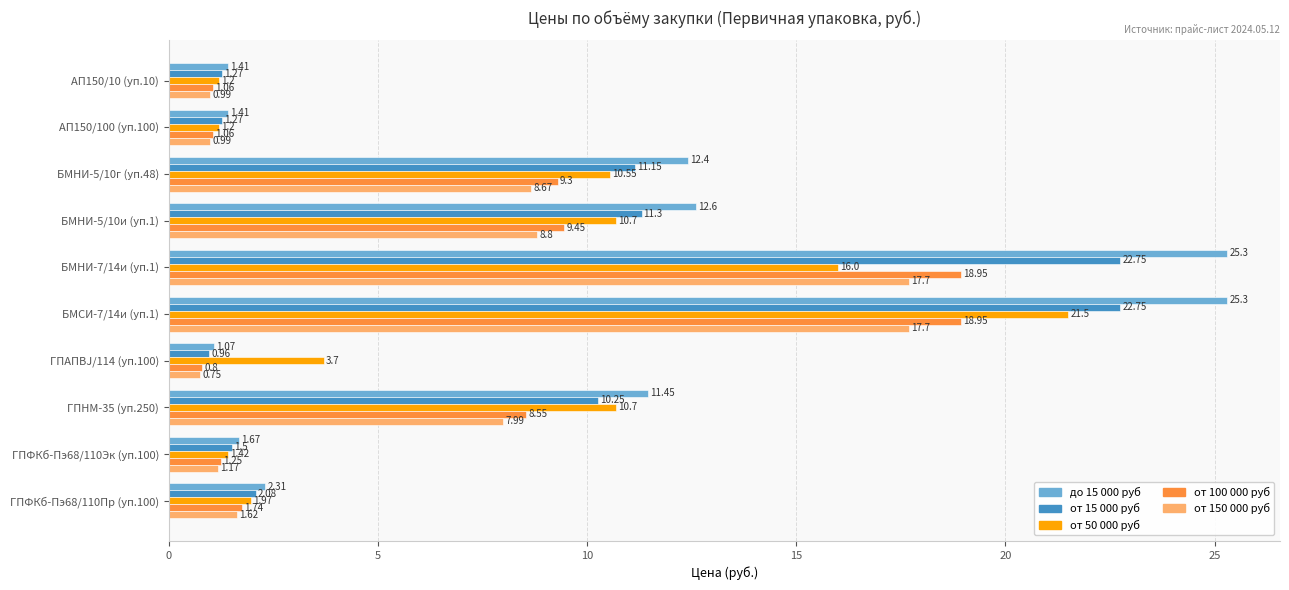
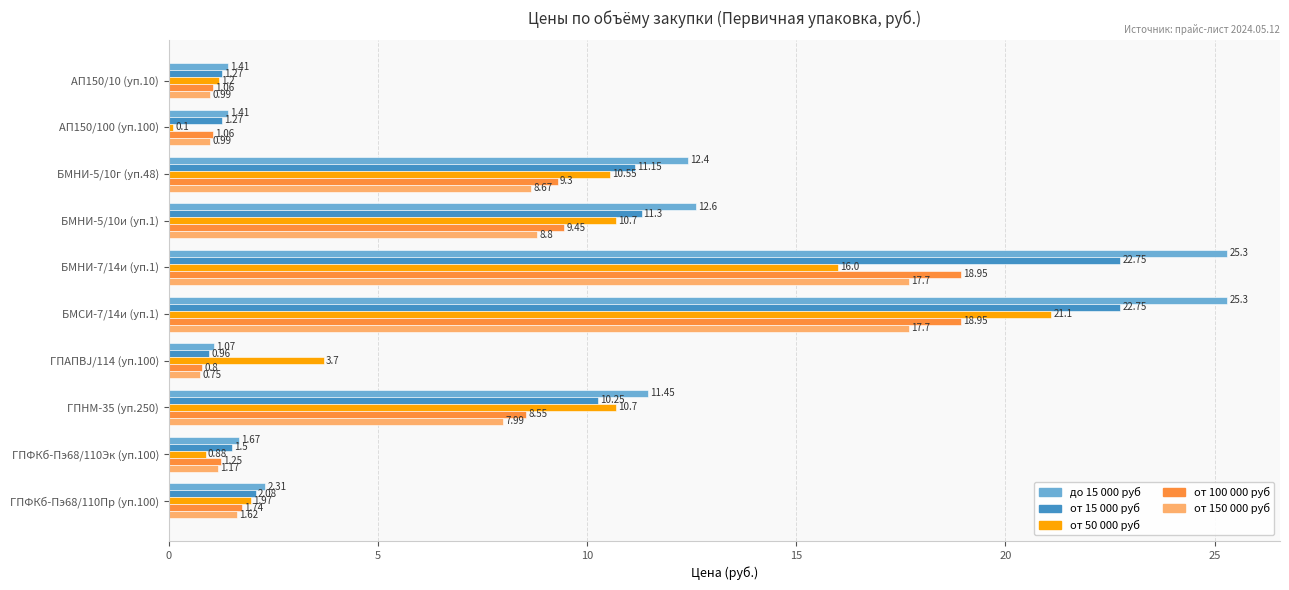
  {
    "от 50 000 руб": {
-     "АП150/100 (уп.100)": 1.2,
+     "АП150/100 (уп.100)": 0.1,
      "БМНИ-5/10г (уп.48)": 10.55,
      "БМНИ-5/10и (уп.1)": 10.7,
      "БМНИ-7/14и (уп.1)": 16.0,
-     "БМСИ-7/14и (уп.1)": 21.5,
+     "БМСИ-7/14и (уп.1)": 21.1,
      "ГПАПBJ/114 (уп.100)": 3.7,
      "ГПНМ-35 (уп.250)": 10.7,
-     "ГПФКб-Пэ68/110Эк (уп.100)": 1.42
+     "ГПФКб-Пэ68/110Эк (уп.100)": 0.88
    }
  }
